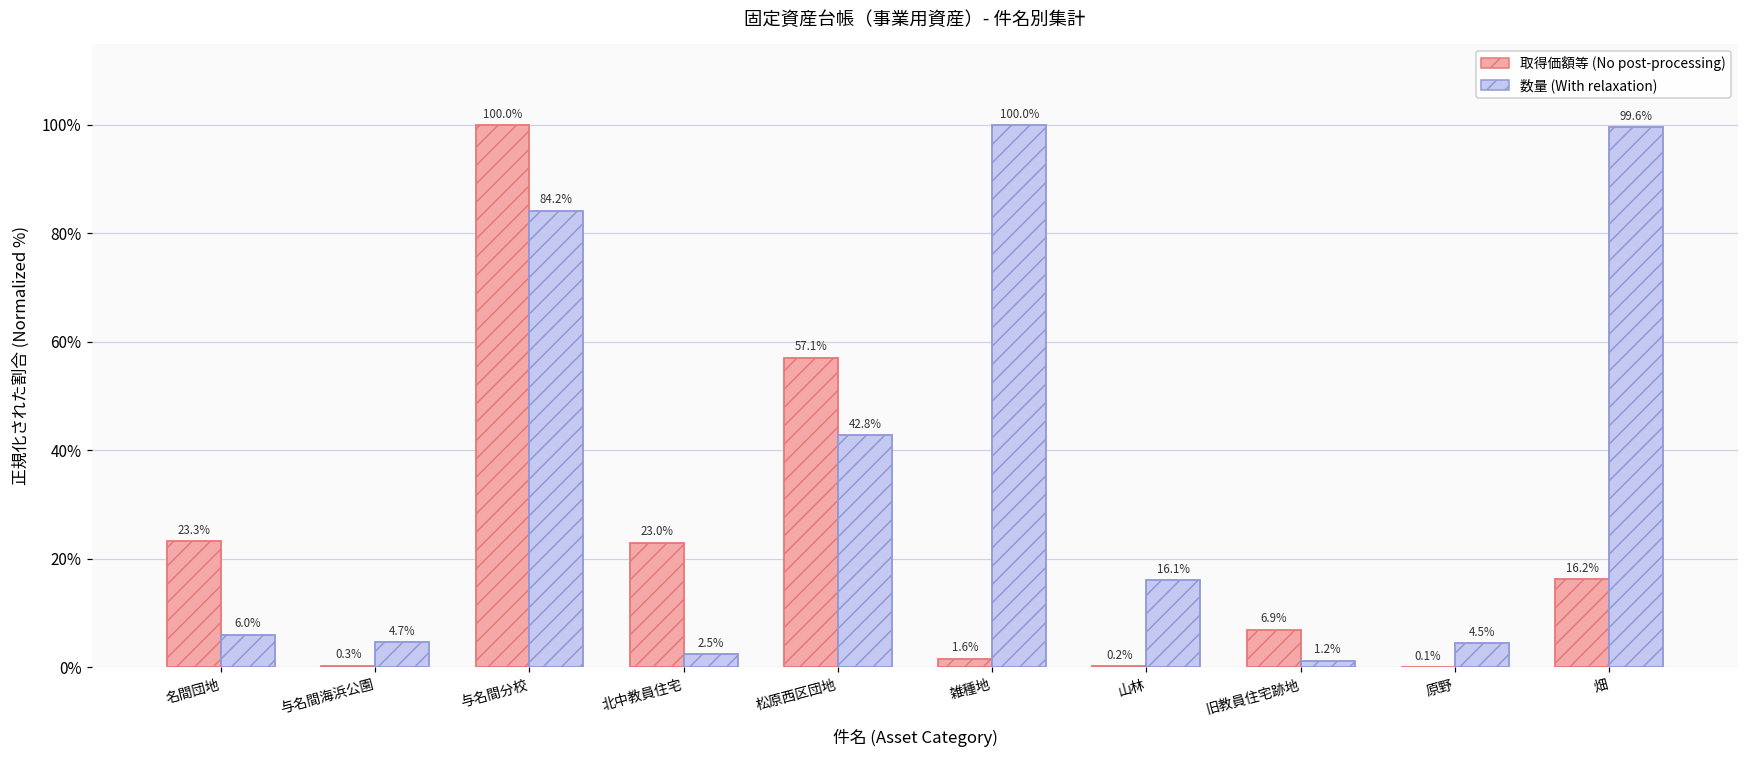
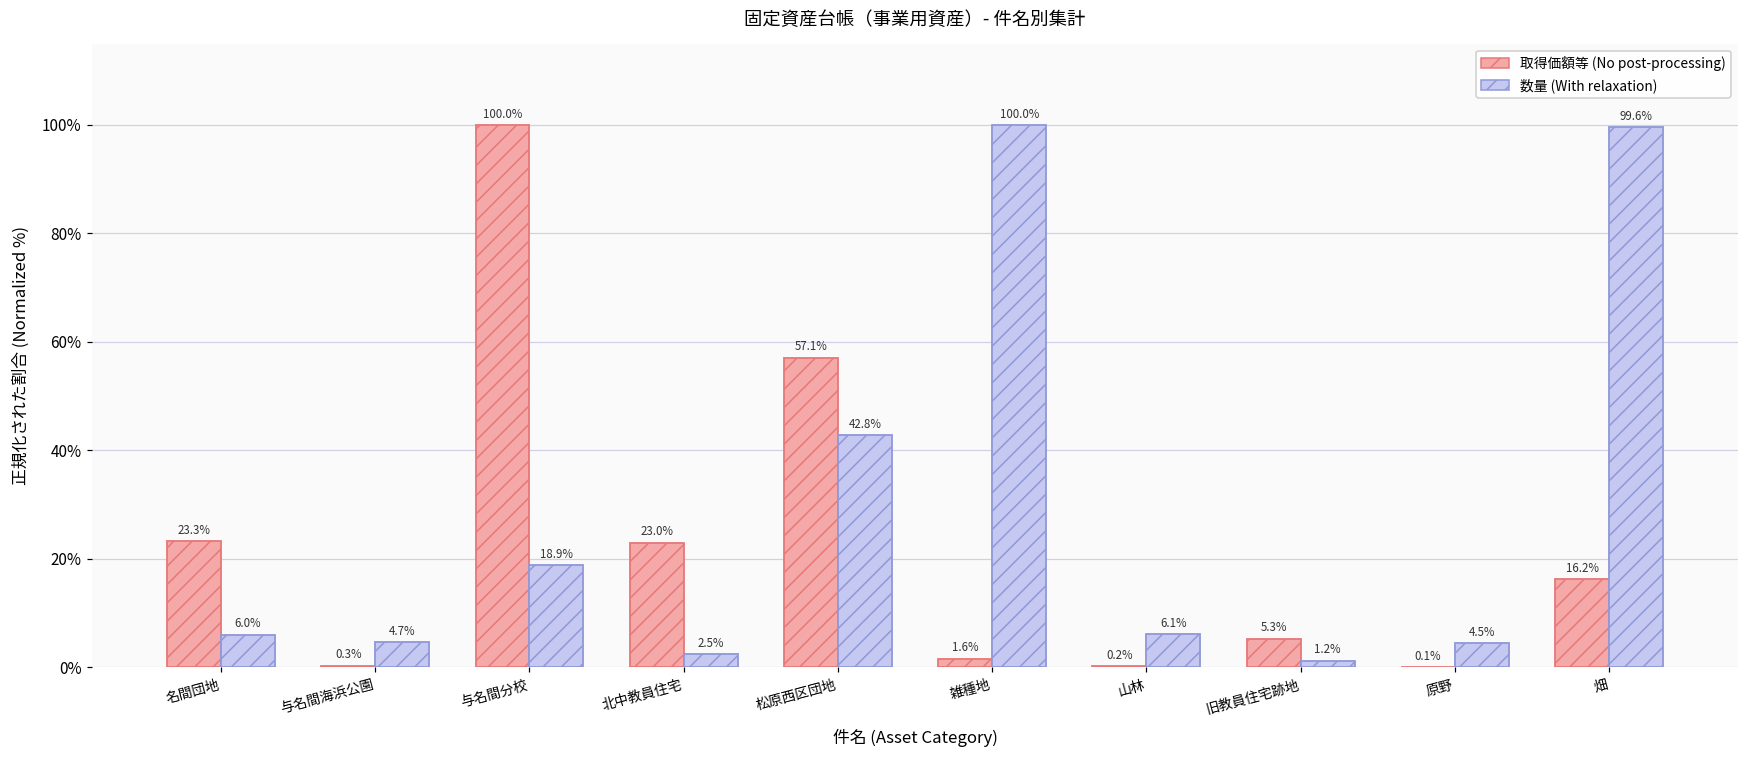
  {
    "取得価額等 (No post-processing)": {
      "名間団地": "23.3%",
      "与名間海浜公園": "0.3%",
      "与名間分校": "100.0%",
      "北中教員住宅": "23.0%",
      "松原西区団地": "57.1%",
      "雑種地": "1.6%",
      "山林": "0.2%",
-     "旧教員住宅跡地": "6.9%",
+     "旧教員住宅跡地": "5.3%",
      "原野": "0.1%",
      "畑": "16.2%"
    },
    "数量 (With relaxation)": {
      "名間団地": "6.0%",
      "与名間海浜公園": "4.7%",
-     "与名間分校": "84.2%",
+     "与名間分校": "18.9%",
      "北中教員住宅": "2.5%",
      "松原西区団地": "42.8%",
      "雑種地": "100.0%",
-     "山林": "16.1%",
+     "山林": "6.1%",
      "旧教員住宅跡地": "1.2%",
      "原野": "4.5%",
      "畑": "99.6%"
    }
  }
